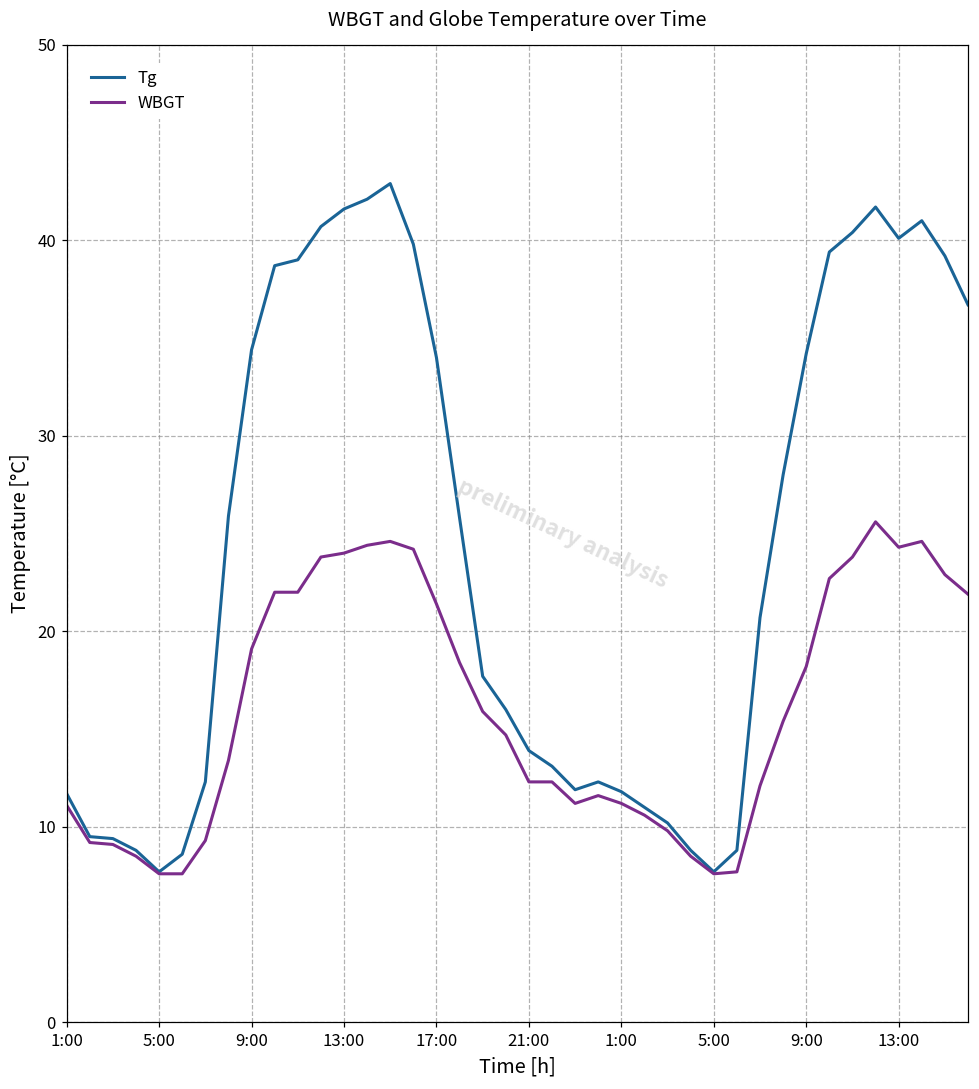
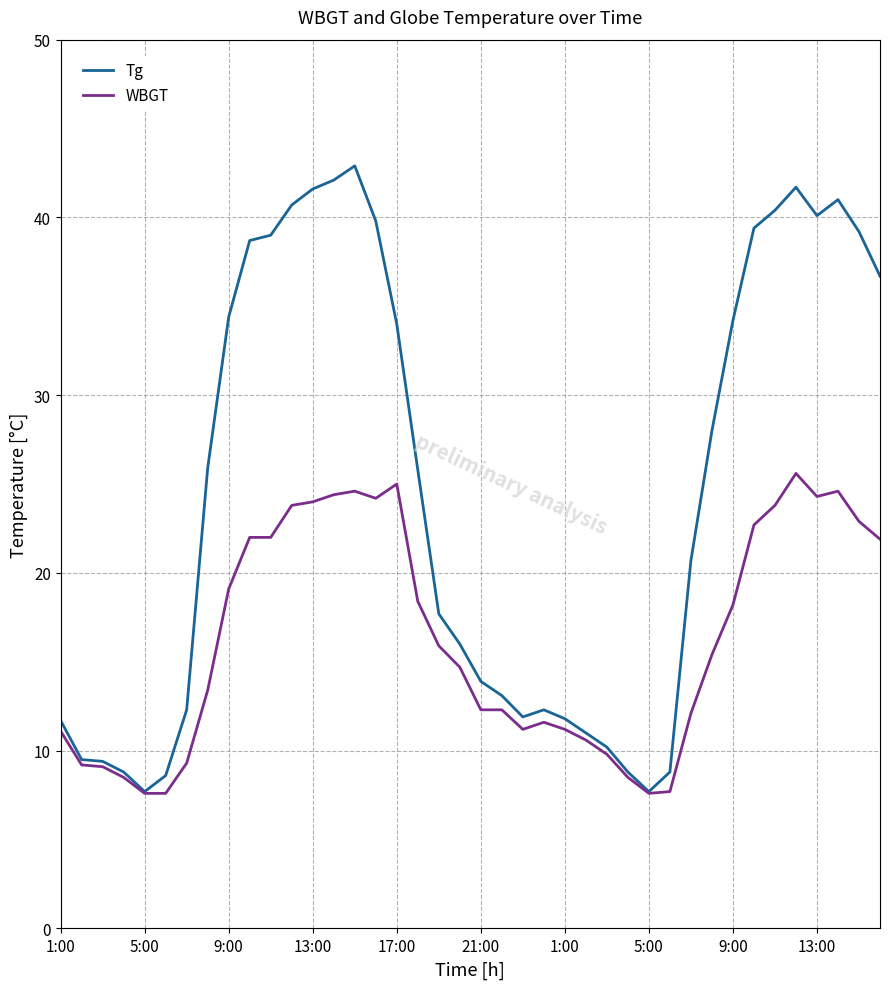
  {
    "Tg": {
      "17:00": 34.0,
      "21:00": 13.9
    },
    "WBGT": {
-     "17:00": 21.4,
+     "17:00": 25.0,
      "21:00": 12.3
    }
  }
